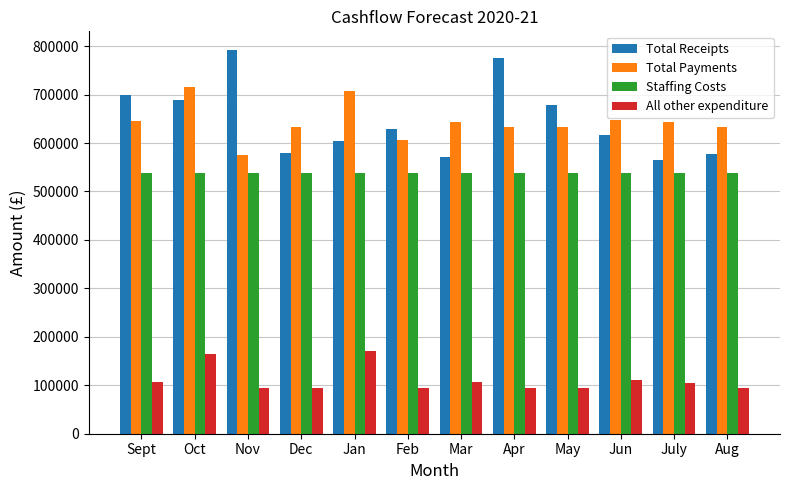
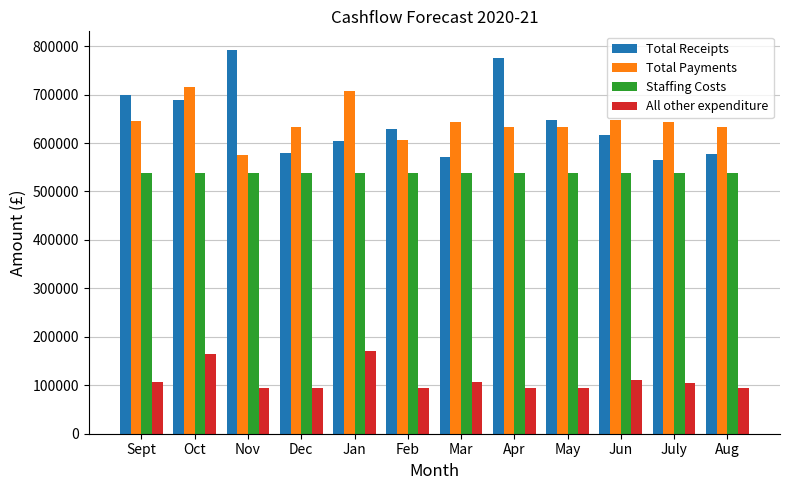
  {
    "Total Receipts": {
      "Sept": 700000,
      "Oct": 690000,
      "Nov": 790000,
      "Dec": 580000,
      "Jan": 600000,
      "Feb": 630000,
      "Mar": 570000,
      "Apr": 780000,
-     "May": 680000,
+     "May": 650000,
      "Jun": 620000,
      "July": 570000,
      "Aug": 580000
    },
    "Total Payments": {
      "Sept": 650000,
      "Oct": 720000,
      "Nov": 570000,
      "Dec": 630000,
      "Jan": 710000,
      "Feb": 610000,
      "Mar": 640000,
      "Apr": 630000,
      "May": 630000,
      "Jun": 650000,
      "July": 640000,
      "Aug": 630000
    },
    "Staffing Costs": {
      "Sept": 540000,
      "Oct": 540000,
      "Nov": 540000,
      "Dec": 540000,
      "Jan": 540000,
      "Feb": 540000,
      "Mar": 540000,
      "Apr": 540000,
      "May": 540000,
      "Jun": 540000,
      "July": 540000,
      "Aug": 540000
    },
    "All other expenditure": {
      "Sept": 110000,
      "Oct": 160000,
      "Nov": 90000,
      "Dec": 90000,
      "Jan": 170000,
      "Feb": 90000,
      "Mar": 110000,
      "Apr": 90000,
      "May": 90000,
      "Jun": 110000,
      "July": 100000,
      "Aug": 90000
    }
  }
